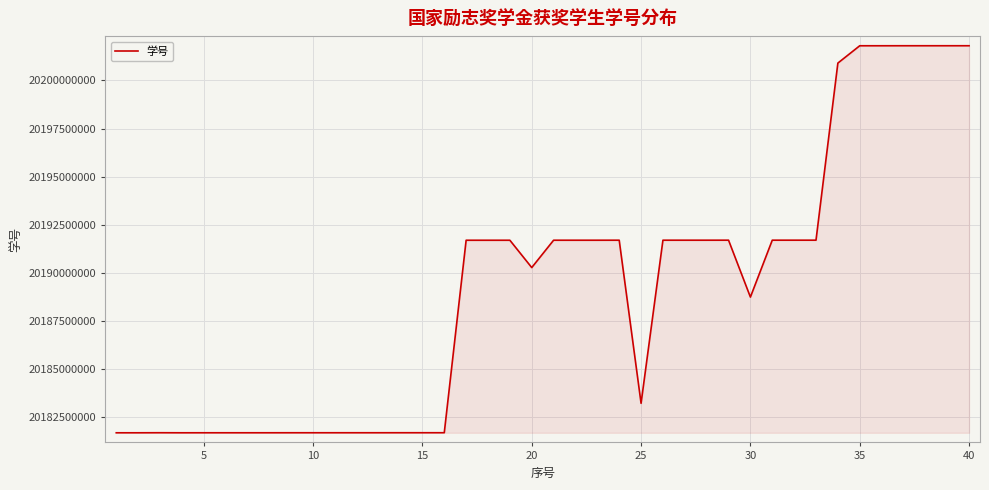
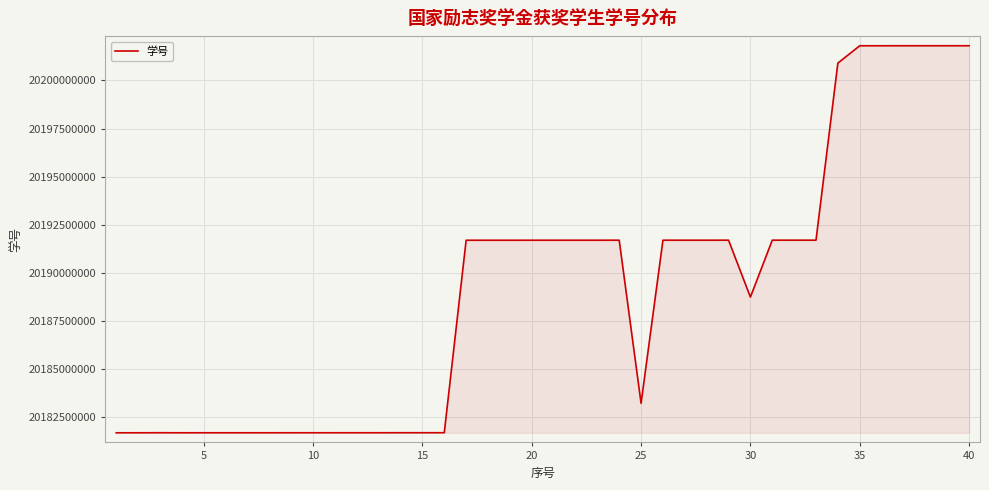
  {
    "5": 20181700000,
    "10": 20181700000,
    "15": 20181700000,
-   "20": 20190300000,
+   "20": 20191700000,
    "25": 20183200000,
    "30": 20188700000,
    "35": 20201800000,
    "40": 20201800000
  }
